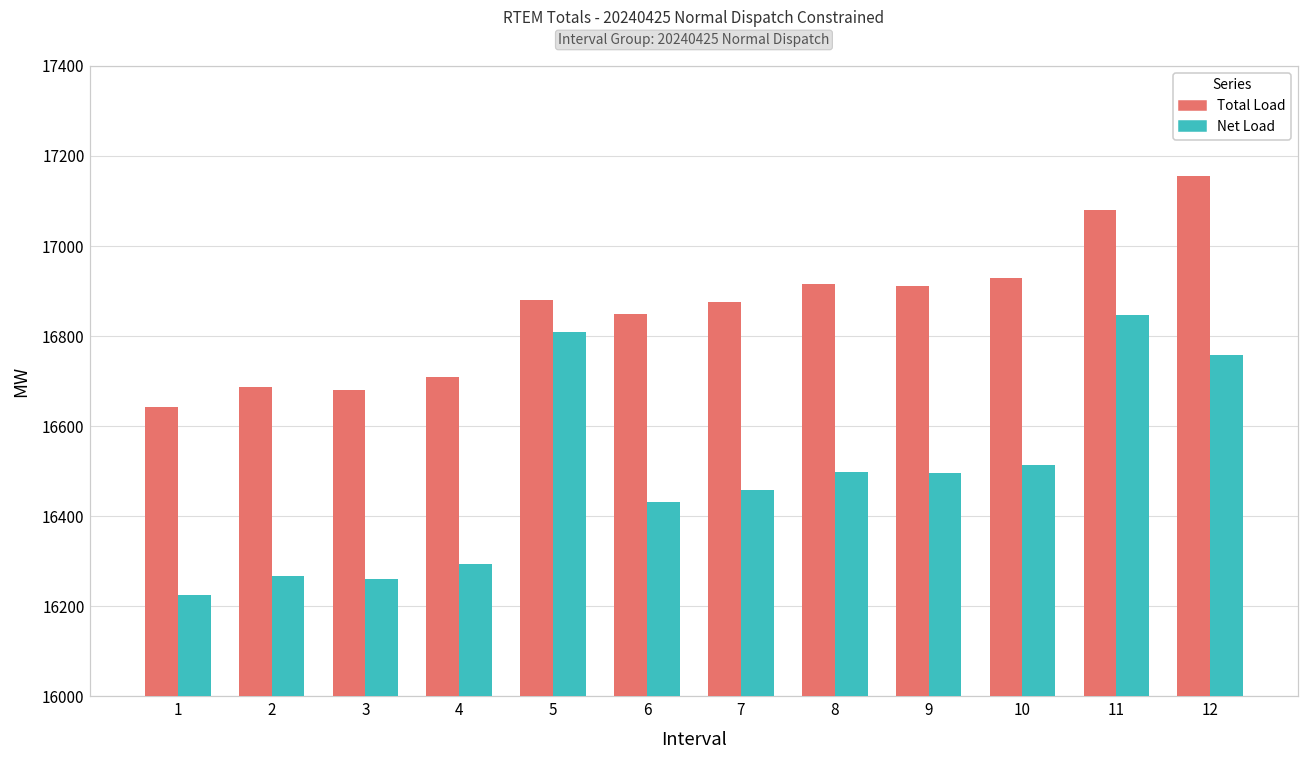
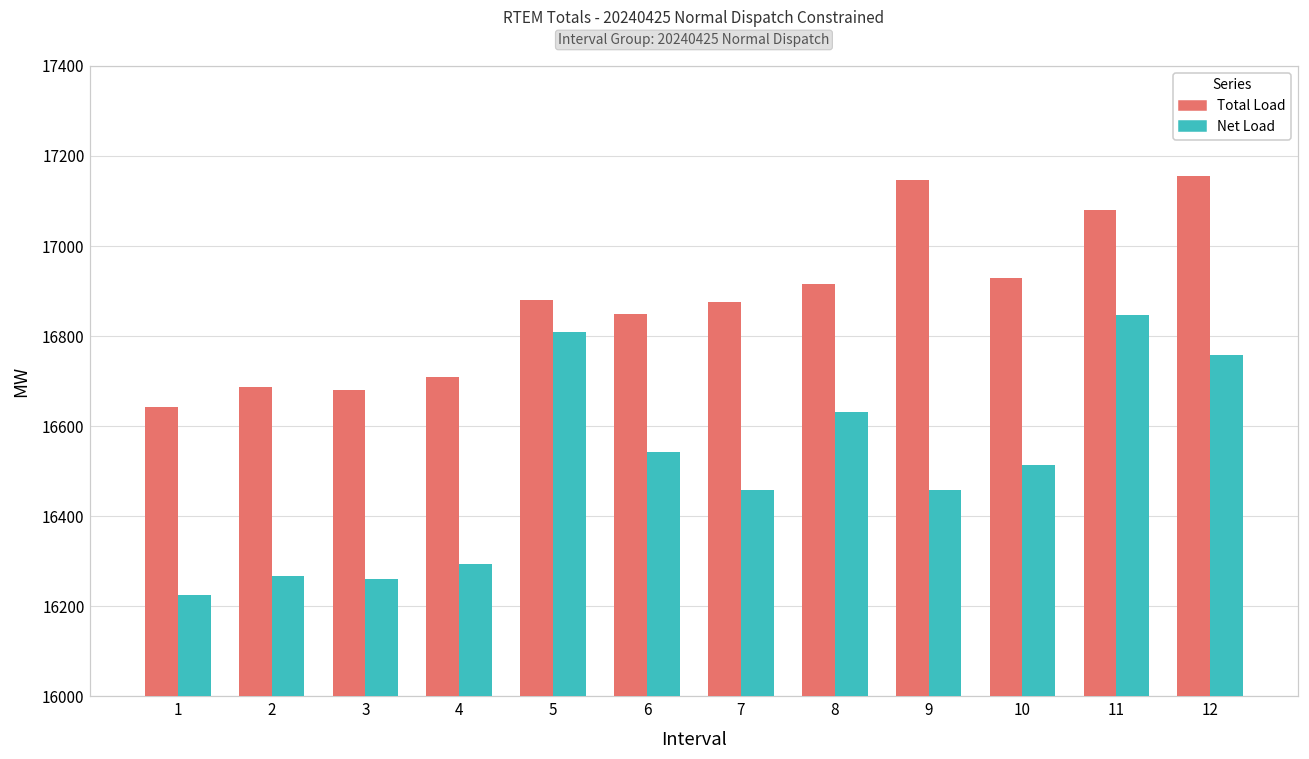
  {
    "Total Load": {
      "1": 16640,
      "2": 16690,
      "3": 16680,
      "4": 16710,
      "5": 16880,
      "6": 16850,
      "7": 16880,
      "8": 16920,
-     "9": 16910,
+     "9": 17150,
      "10": 16930,
      "11": 17080,
      "12": 17160
    },
    "Net Load": {
      "1": 16230,
      "2": 16270,
      "3": 16260,
      "4": 16290,
      "5": 16810,
-     "6": 16430,
+     "6": 16540,
      "7": 16460,
-     "8": 16500,
-     "9": 16500,
+     "8": 16630,
+     "9": 16460,
      "10": 16510,
      "11": 16850,
      "12": 16760
    }
  }
